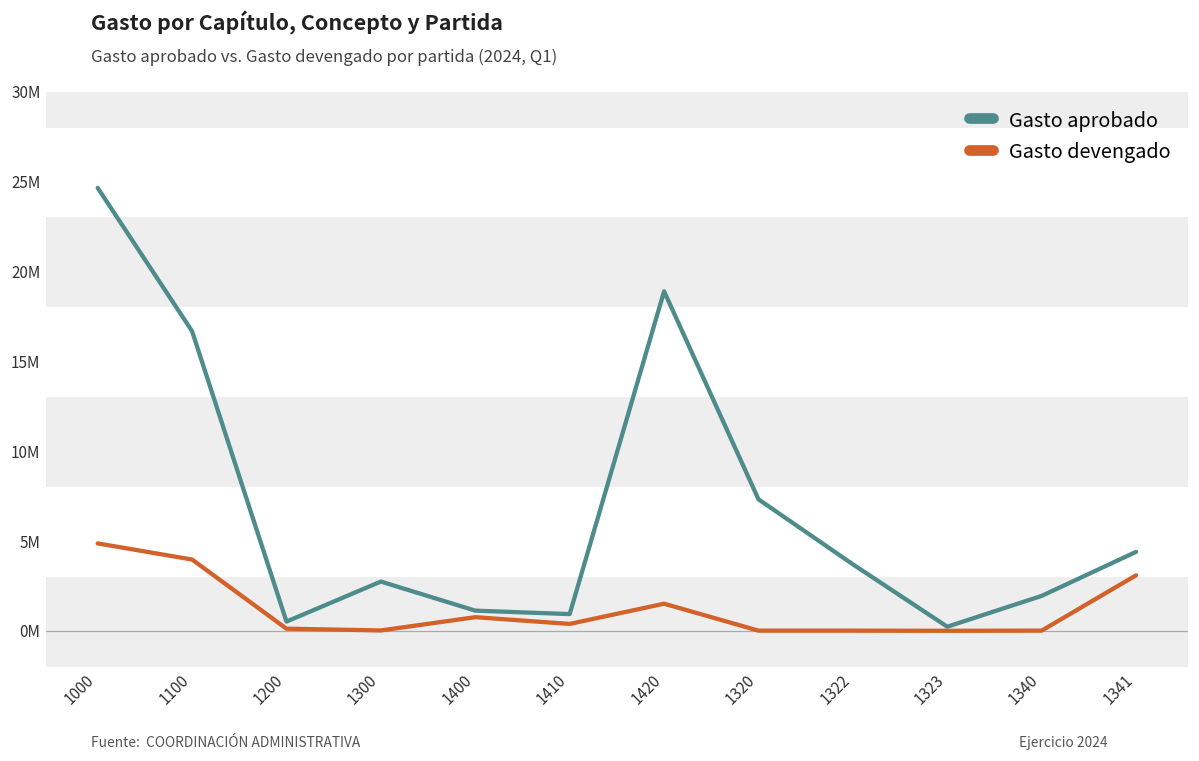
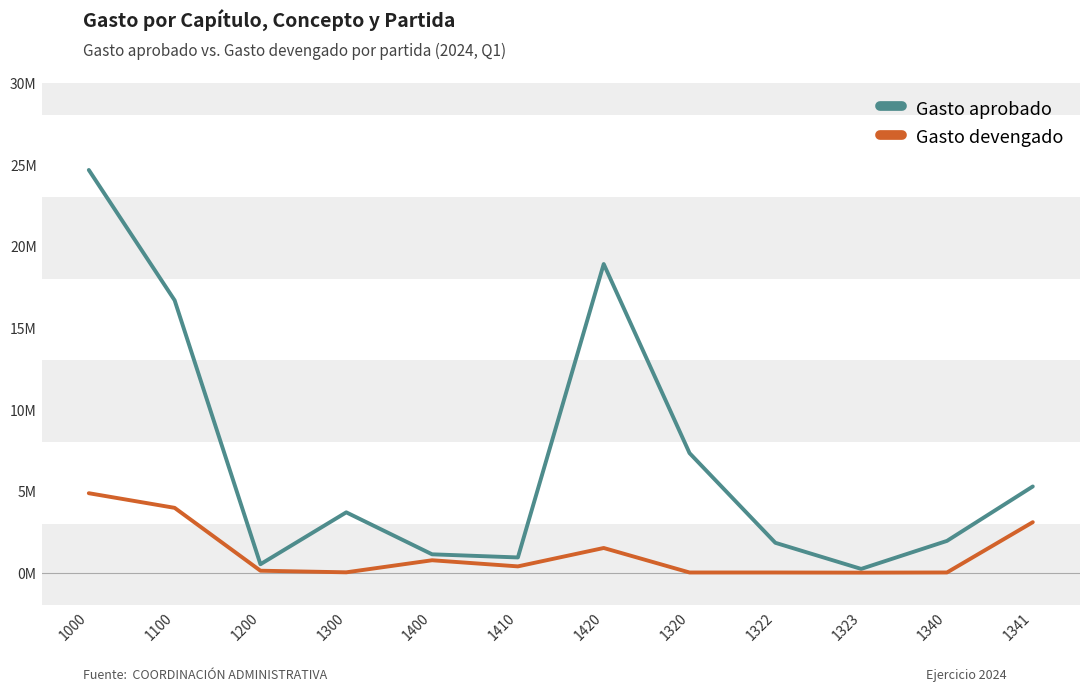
  {
    "Gasto aprobado": {
      "1000": 24600000,
      "1100": 16700000,
      "1200": 500000,
-     "1300": 2700000,
+     "1300": 3700000,
      "1400": 1100000,
      "1410": 900000,
      "1420": 18900000,
      "1320": 7300000,
-     "1322": 3700000,
+     "1322": 1800000,
      "1323": 200000,
      "1340": 1900000,
-     "1341": 4400000
+     "1341": 5300000
    },
    "Gasto devengado": {
      "1000": 4900000,
      "1100": 4000000,
      "1200": 100000,
      "1300": 0,
      "1400": 800000,
      "1410": 400000,
      "1420": 1500000,
      "1320": 0,
      "1322": 0,
      "1323": 0,
      "1340": 0,
      "1341": 3100000
    }
  }
